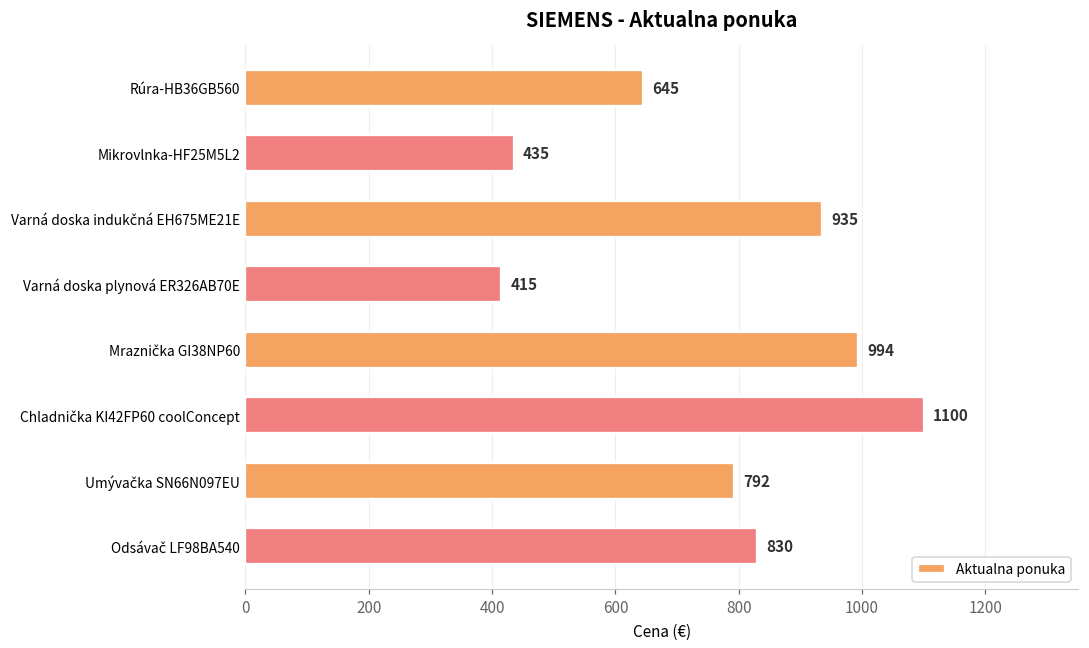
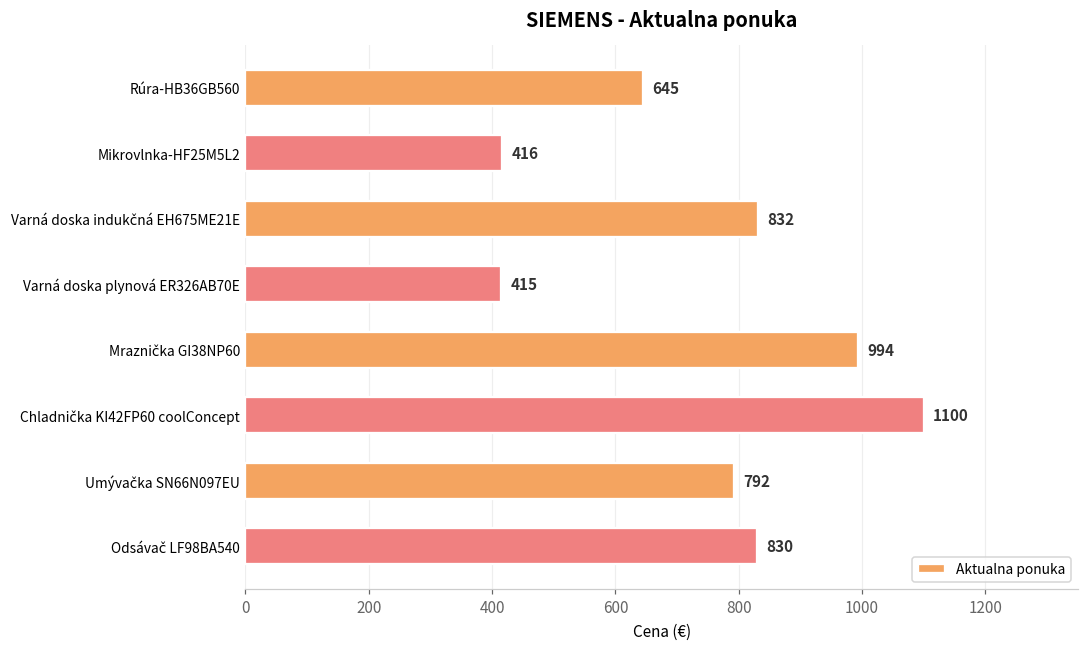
  {
    "Rúra-HB36GB560": 645,
-   "Mikrovlnka-HF25M5L2": 435,
-   "Varná doska indukčná EH675ME21E": 935,
+   "Mikrovlnka-HF25M5L2": 416,
+   "Varná doska indukčná EH675ME21E": 832,
    "Varná doska plynová ER326AB70E": 415,
    "Mraznička GI38NP60": 994,
    "Chladnička KI42FP60 coolConcept": 1100,
    "Umývačka SN66N097EU": 792,
    "Odsávač LF98BA540": 830
  }
